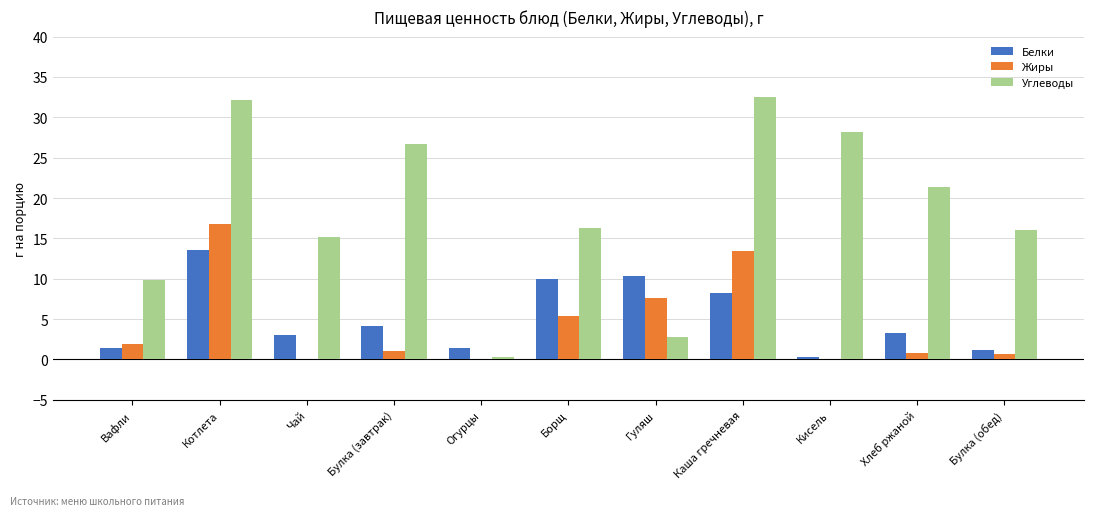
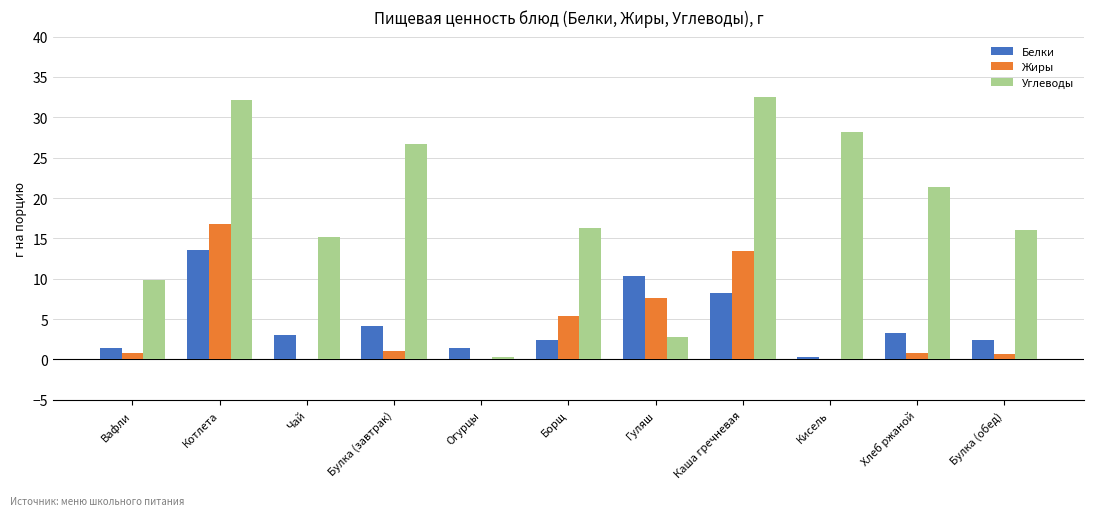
  {
    "Белки": {
      "Вафли": 1,
      "Котлета": 14,
      "Чай": 3,
      "Булка (завтрак)": 4,
      "Огурцы": 1,
-     "Борщ": 10,
+     "Борщ": 2,
      "Гуляш": 10,
      "Каша гречневая": 8,
      "Хлеб ржаной": 3,
-     "Булка (обед)": 1
+     "Булка (обед)": 2
    },
    "Жиры": {
-     "Вафли": 2,
+     "Вафли": 1,
      "Котлета": 17,
      "Чай": 0,
      "Булка (завтрак)": 1,
      "Огурцы": 0,
      "Борщ": 5,
      "Гуляш": 8,
      "Каша гречневая": 13,
      "Кисель": 0,
      "Хлеб ржаной": 1,
      "Булка (обед)": 1
    },
    "Углеводы": {
      "Вафли": 10,
      "Котлета": 32,
      "Чай": 15,
      "Булка (завтрак)": 27,
      "Огурцы": 0,
      "Борщ": 16,
      "Гуляш": 3,
      "Каша гречневая": 32,
      "Кисель": 28,
      "Хлеб ржаной": 21,
      "Булка (обед)": 16
    }
  }
